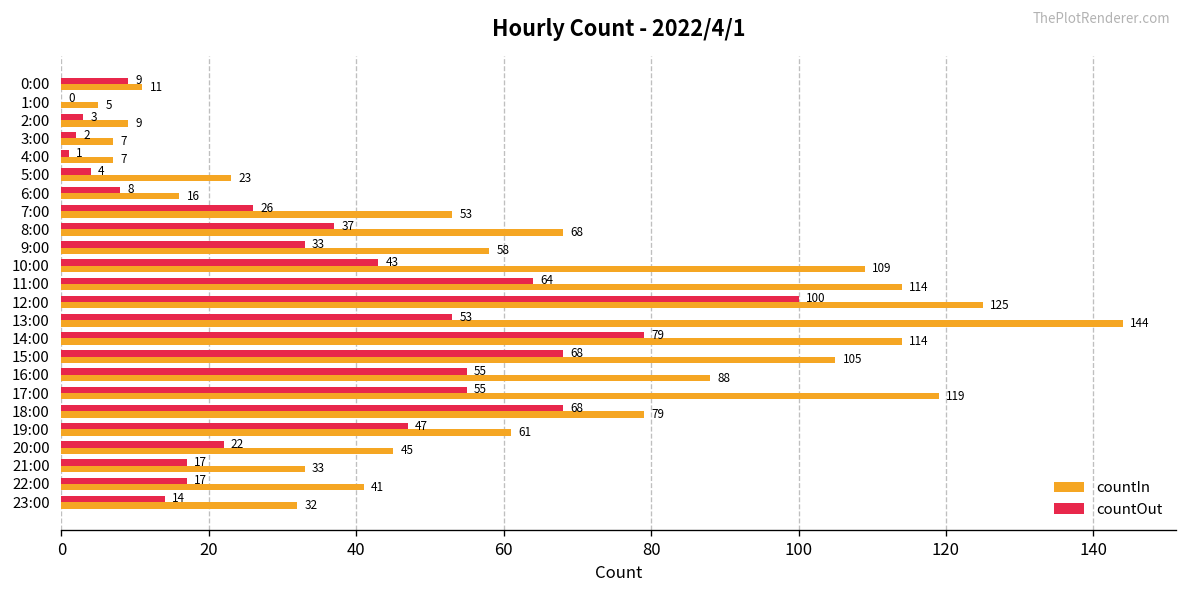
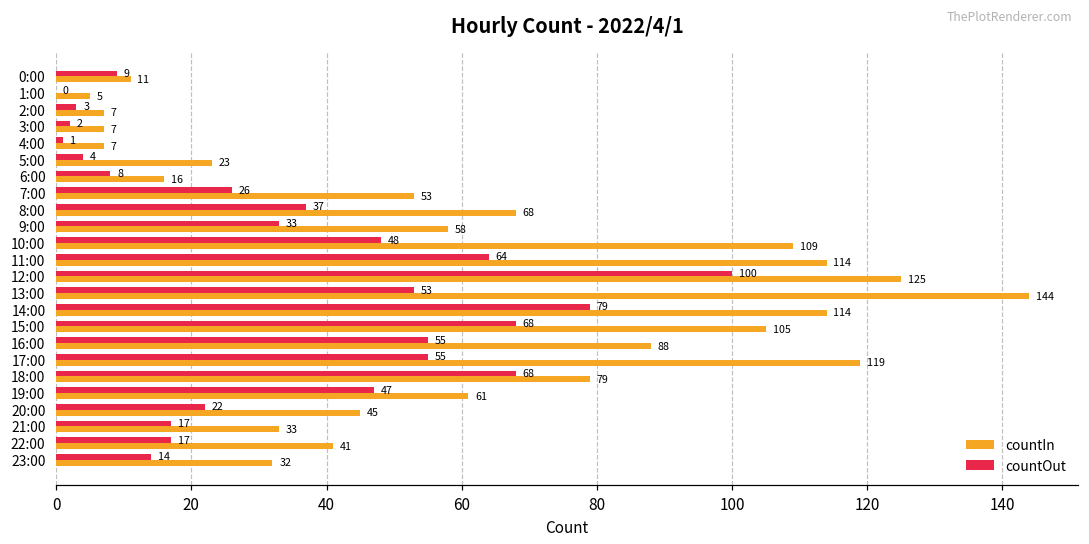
  {
    "countIn": {
      "0:00": 11,
      "1:00": 5,
-     "2:00": 9,
+     "2:00": 7,
      "3:00": 7,
      "4:00": 7,
      "5:00": 23,
      "6:00": 16,
      "7:00": 53,
      "8:00": 68,
      "9:00": 58,
      "10:00": 109,
      "11:00": 114,
      "12:00": 125,
      "13:00": 144,
      "14:00": 114,
      "15:00": 105,
      "16:00": 88,
      "17:00": 119,
      "18:00": 79,
      "19:00": 61,
      "20:00": 45,
      "21:00": 33,
      "22:00": 41,
      "23:00": 32
    },
    "countOut": {
      "0:00": 9,
      "1:00": 0,
      "2:00": 3,
      "3:00": 2,
      "4:00": 1,
      "5:00": 4,
      "6:00": 8,
      "7:00": 26,
      "8:00": 37,
      "9:00": 33,
-     "10:00": 43,
+     "10:00": 48,
      "11:00": 64,
      "12:00": 100,
      "13:00": 53,
      "14:00": 79,
      "15:00": 68,
      "16:00": 55,
      "17:00": 55,
      "18:00": 68,
      "19:00": 47,
      "20:00": 22,
      "21:00": 17,
      "22:00": 17,
      "23:00": 14
    }
  }
